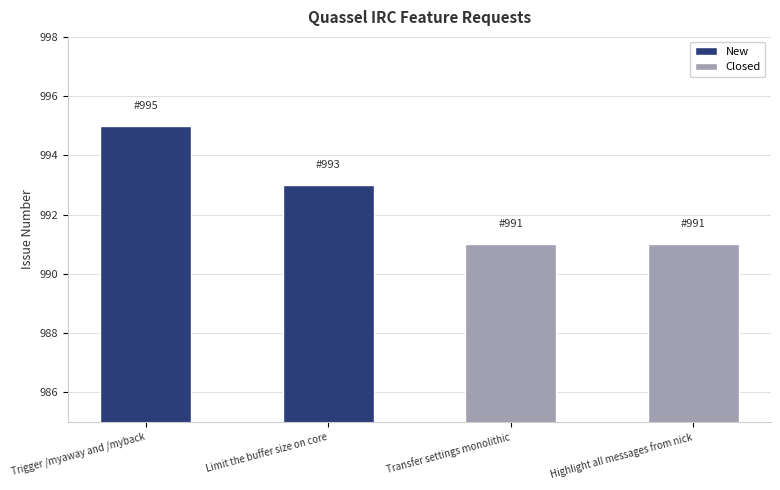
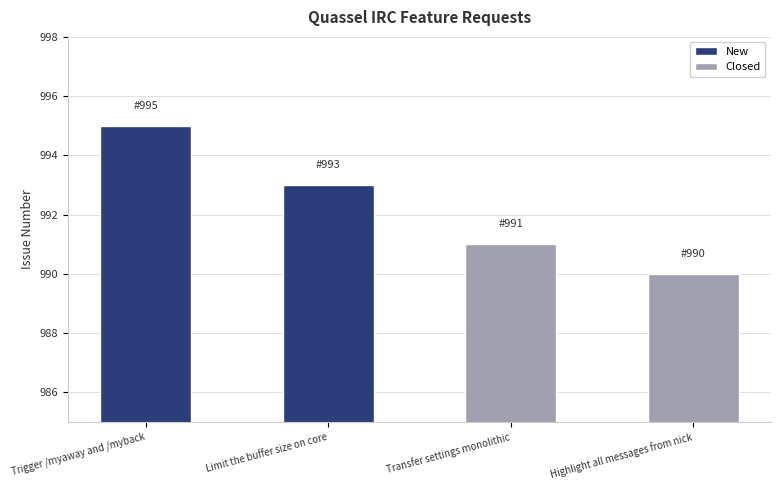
  {
    "Trigger /myaway and /myback": 995,
    "Limit the buffer size on core": 993,
    "Transfer settings monolithic": 991,
-   "Highlight all messages from nick": 991
+   "Highlight all messages from nick": 990
  }
